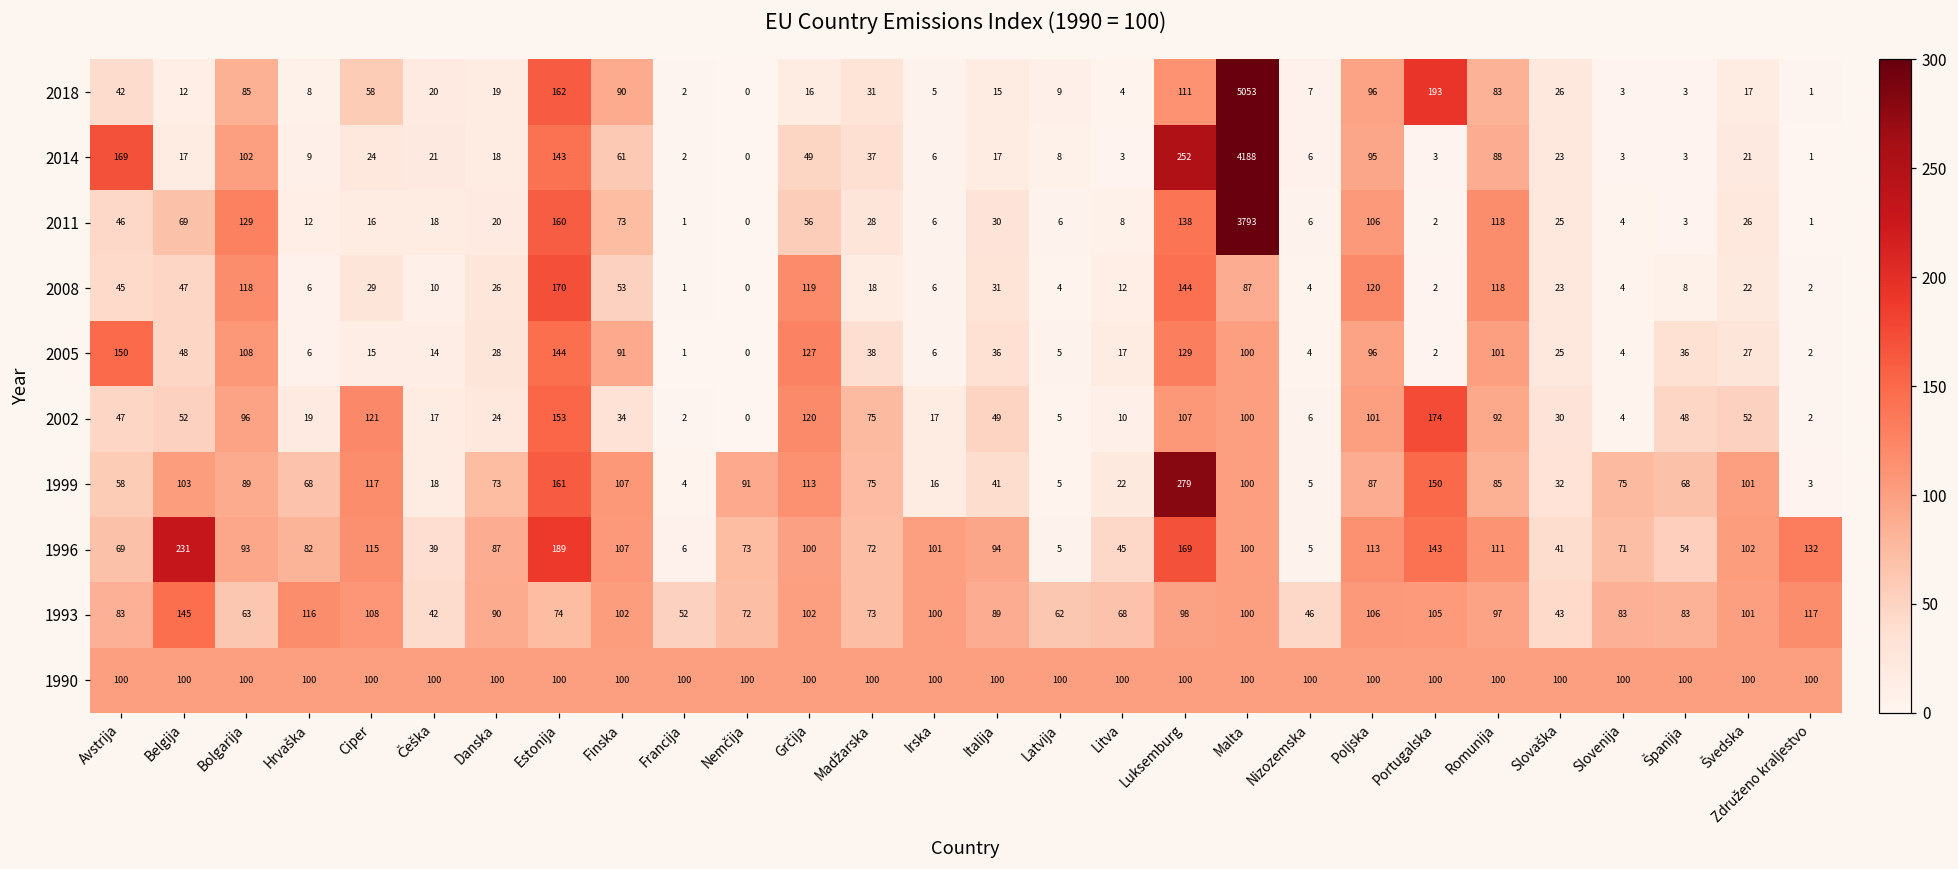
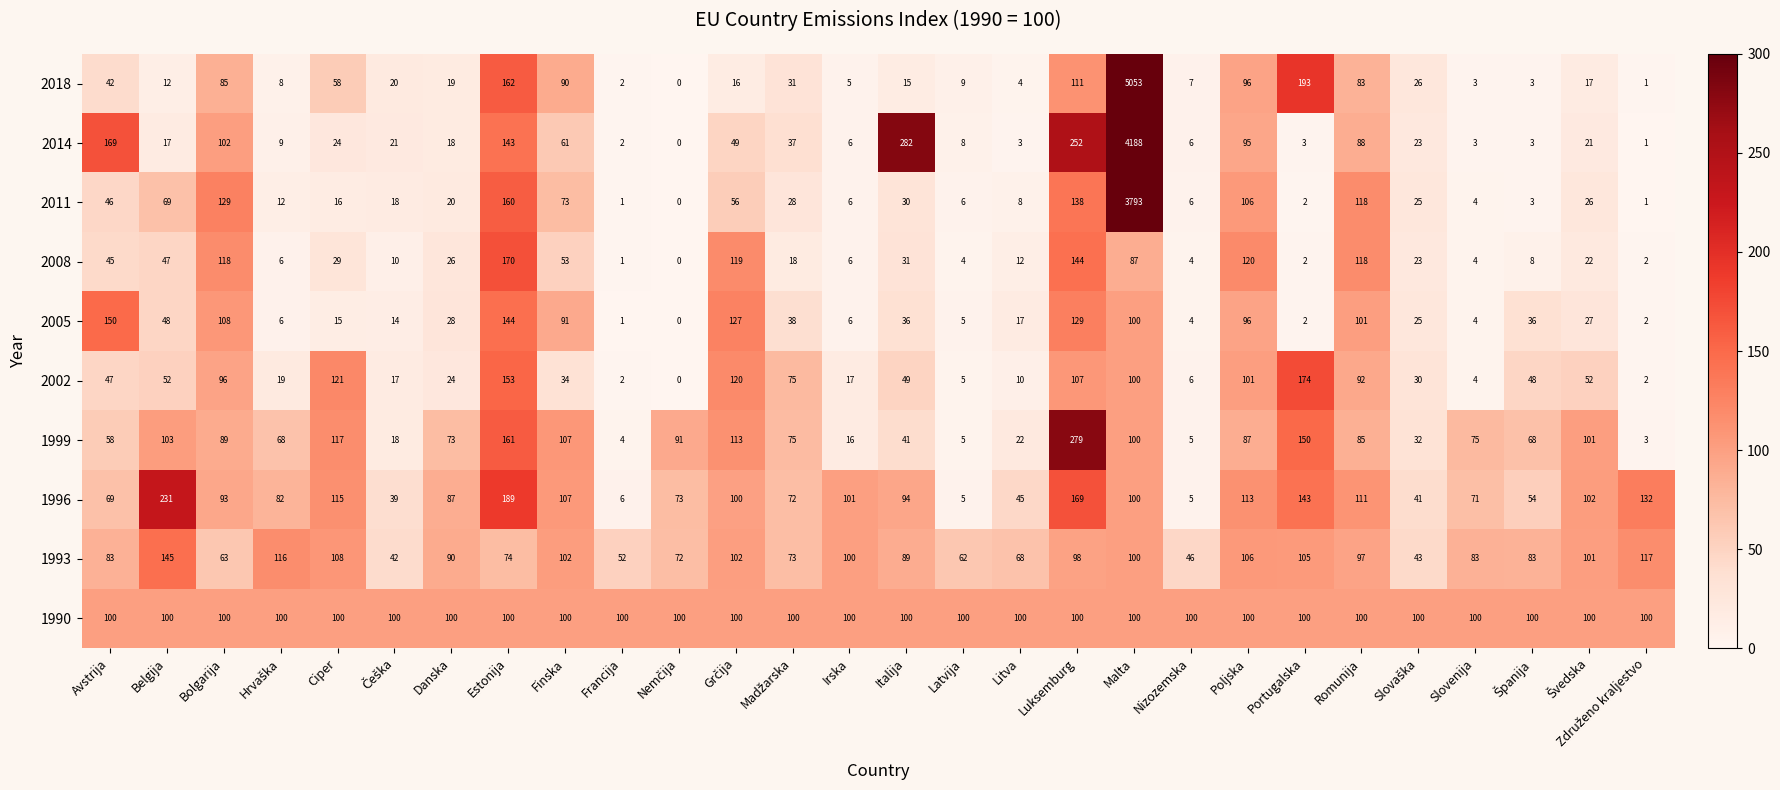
  {
    "2014": {
      "Avstrija": 169,
      "Belgija": 17,
      "Bolgarija": 102,
      "Hrvaška": 9,
      "Ciper": 24,
      "Češka": 21,
      "Danska": 18,
      "Estonija": 143,
      "Finska": 61,
      "Francija": 2,
      "Nemčija": 0,
      "Grčija": 49,
      "Madžarska": 37,
      "Irska": 6,
-     "Italija": 17,
+     "Italija": 282,
      "Latvija": 8,
      "Litva": 3,
      "Luksemburg": 252,
      "Malta": 4188,
      "Nizozemska": 6,
      "Poljska": 95,
      "Portugalska": 3,
      "Romunija": 88,
      "Slovaška": 23,
      "Slovenija": 3,
      "Španija": 3,
      "Švedska": 21,
      "Združeno kraljestvo": 1
    }
  }
